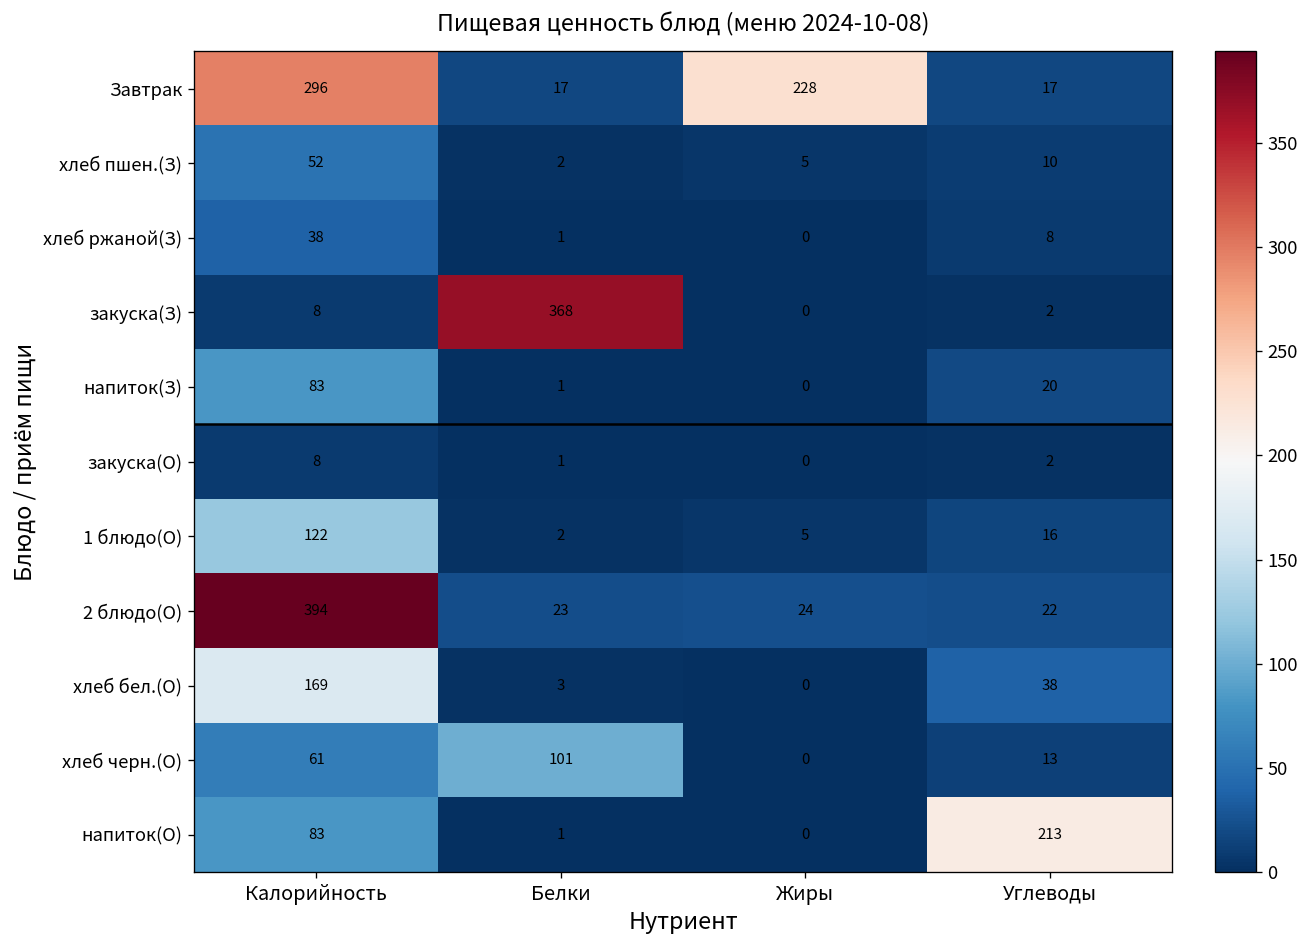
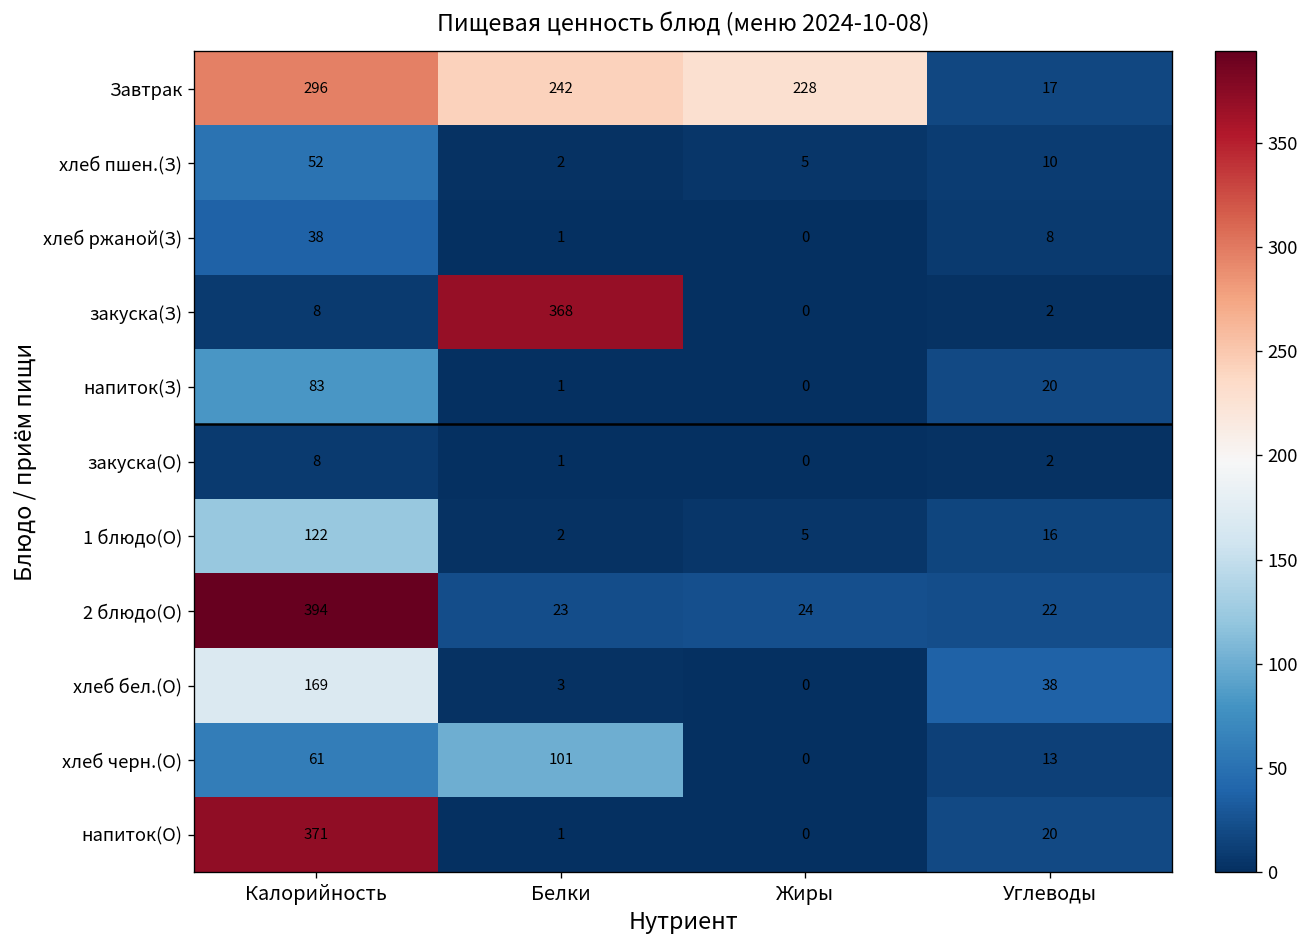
  {
    "Завтрак": {
      "Калорийность": 296,
-     "Белки": 17,
+     "Белки": 242,
      "Жиры": 228,
      "Углеводы": 17
    },
    "хлеб пшен.(З)": {
      "Калорийность": 52,
      "Белки": 2,
      "Жиры": 5,
      "Углеводы": 10
    },
    "хлеб ржаной(З)": {
      "Калорийность": 38,
      "Белки": 1,
      "Жиры": 0,
      "Углеводы": 8
    },
    "закуска(З)": {
      "Калорийность": 8,
      "Белки": 368,
      "Жиры": 0,
      "Углеводы": 2
    },
    "напиток(З)": {
      "Калорийность": 83,
      "Белки": 1,
      "Жиры": 0,
      "Углеводы": 20
    },
    "закуска(О)": {
      "Калорийность": 8,
      "Белки": 1,
      "Жиры": 0,
      "Углеводы": 2
    },
    "1 блюдо(О)": {
      "Калорийность": 122,
      "Белки": 2,
      "Жиры": 5,
      "Углеводы": 16
    },
    "2 блюдо(О)": {
      "Калорийность": 394,
      "Белки": 23,
      "Жиры": 24,
      "Углеводы": 22
    },
    "хлеб бел.(О)": {
      "Калорийность": 169,
      "Белки": 3,
      "Жиры": 0,
      "Углеводы": 38
    },
    "хлеб черн.(О)": {
      "Калорийность": 61,
      "Белки": 101,
      "Жиры": 0,
      "Углеводы": 13
    },
    "напиток(О)": {
-     "Калорийность": 83,
+     "Калорийность": 371,
      "Белки": 1,
      "Жиры": 0,
-     "Углеводы": 213
+     "Углеводы": 20
    }
  }
